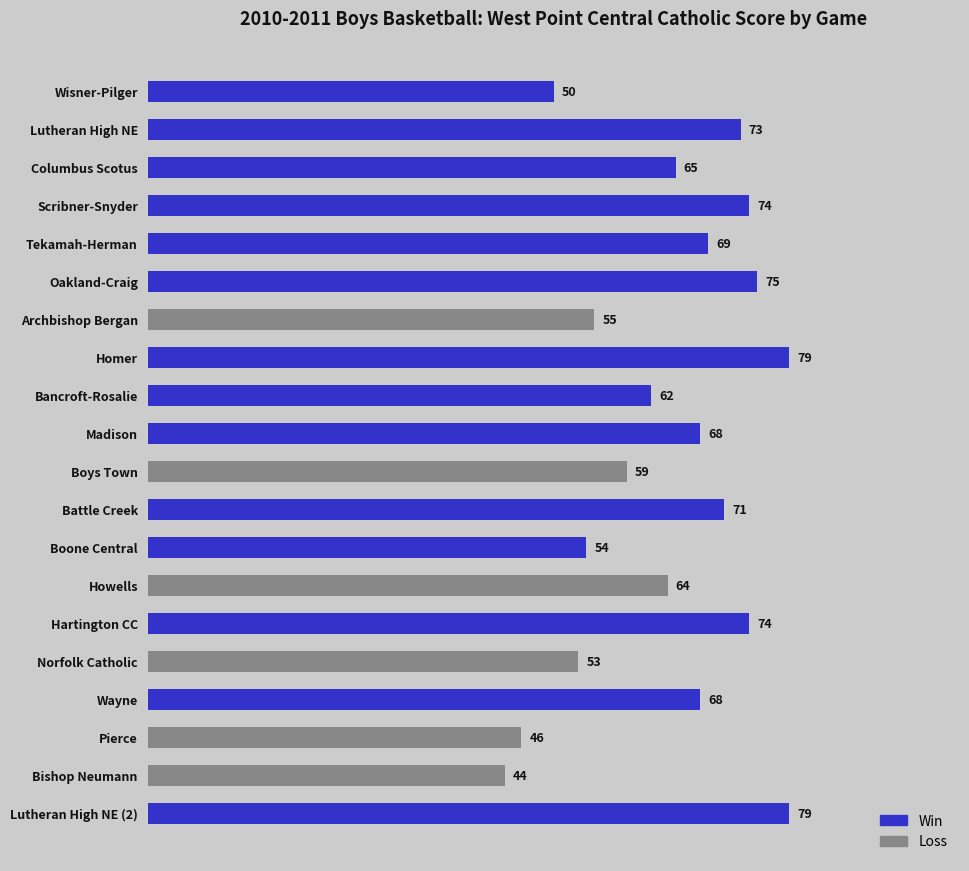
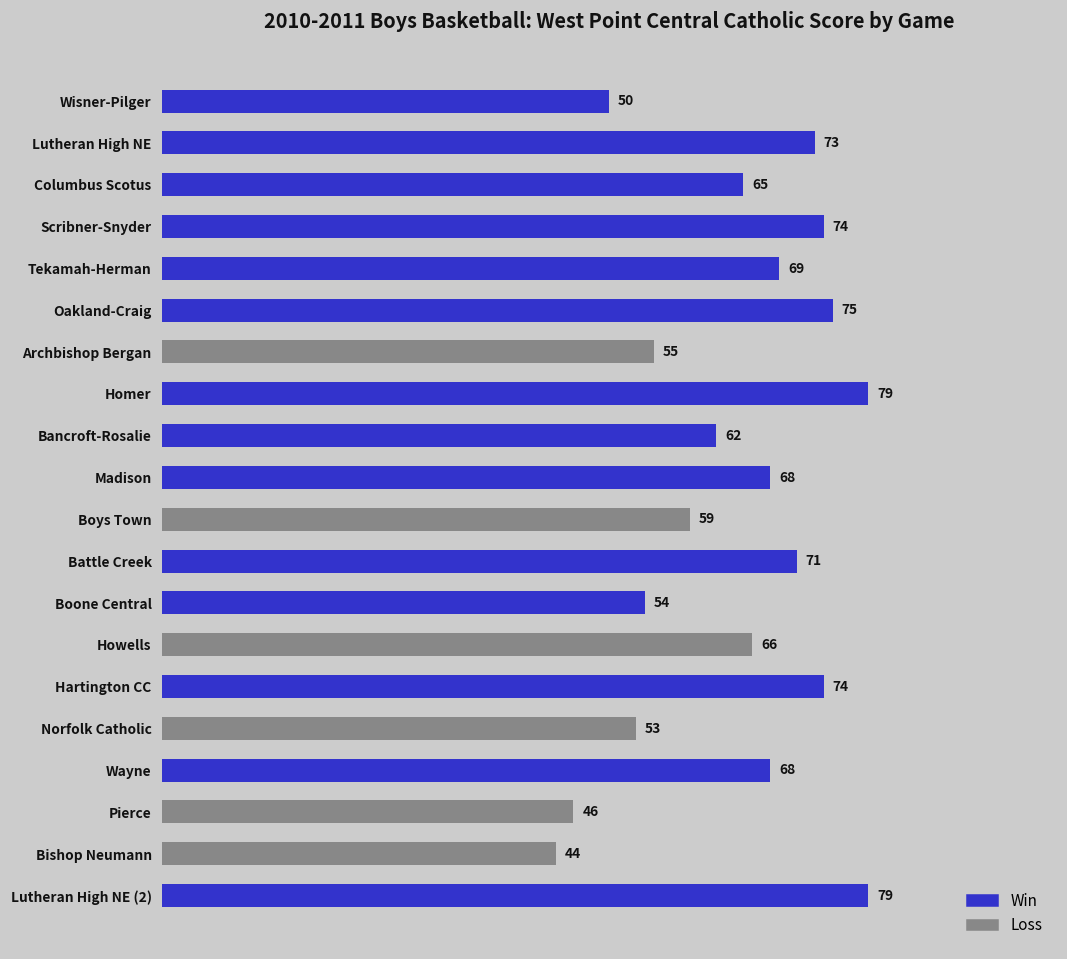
  {
    "Wisner-Pilger": 50,
    "Lutheran High NE": 73,
    "Columbus Scotus": 65,
    "Scribner-Snyder": 74,
    "Tekamah-Herman": 69,
    "Oakland-Craig": 75,
    "Archbishop Bergan": 55,
    "Homer": 79,
    "Bancroft-Rosalie": 62,
    "Madison": 68,
    "Boys Town": 59,
    "Battle Creek": 71,
    "Boone Central": 54,
-   "Howells": 64,
+   "Howells": 66,
    "Hartington CC": 74,
    "Norfolk Catholic": 53,
    "Wayne": 68,
    "Pierce": 46,
    "Bishop Neumann": 44,
    "Lutheran High NE (2)": 79
  }
